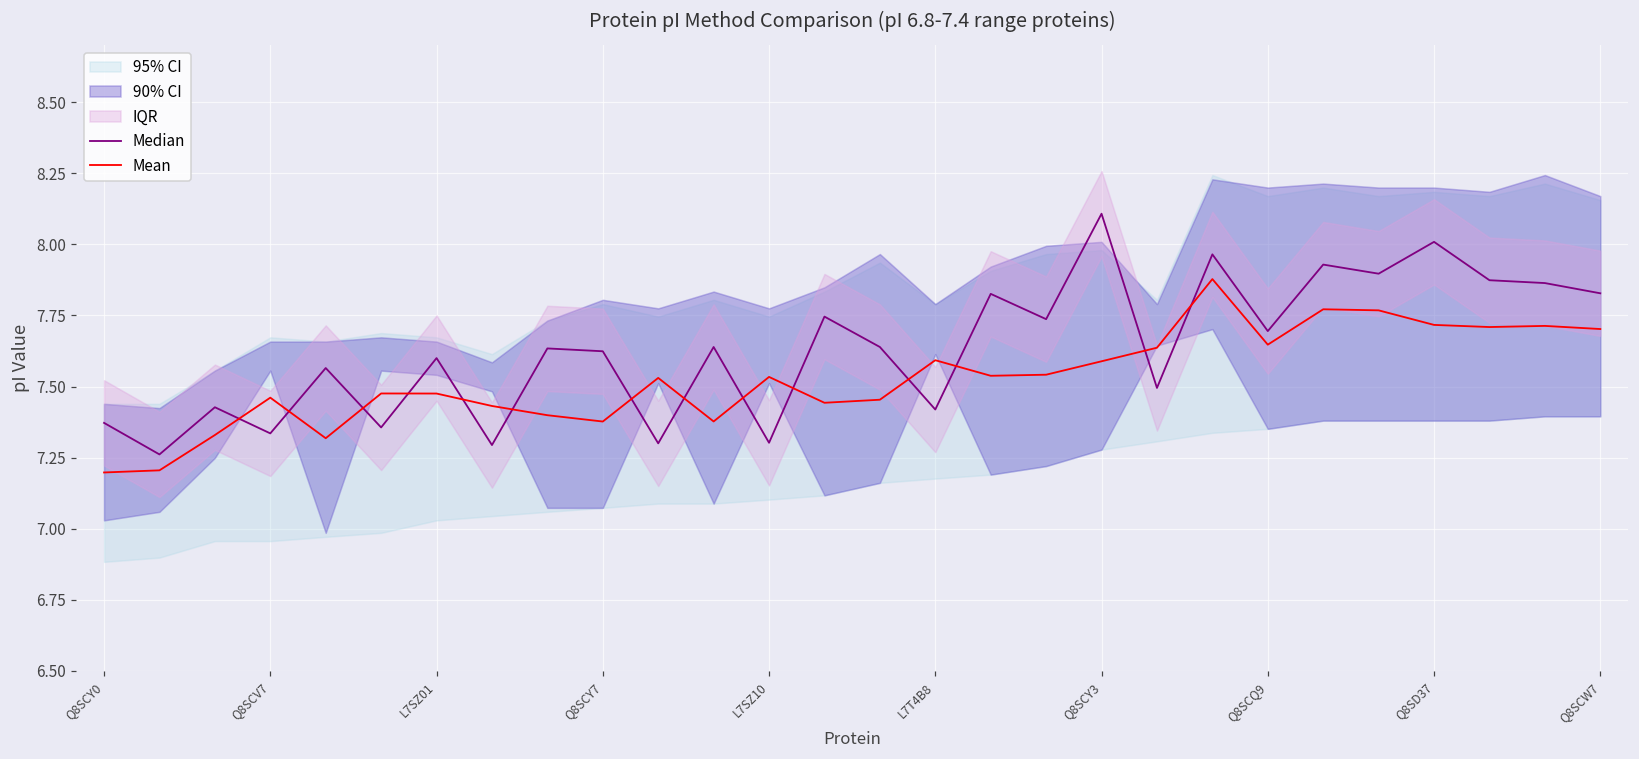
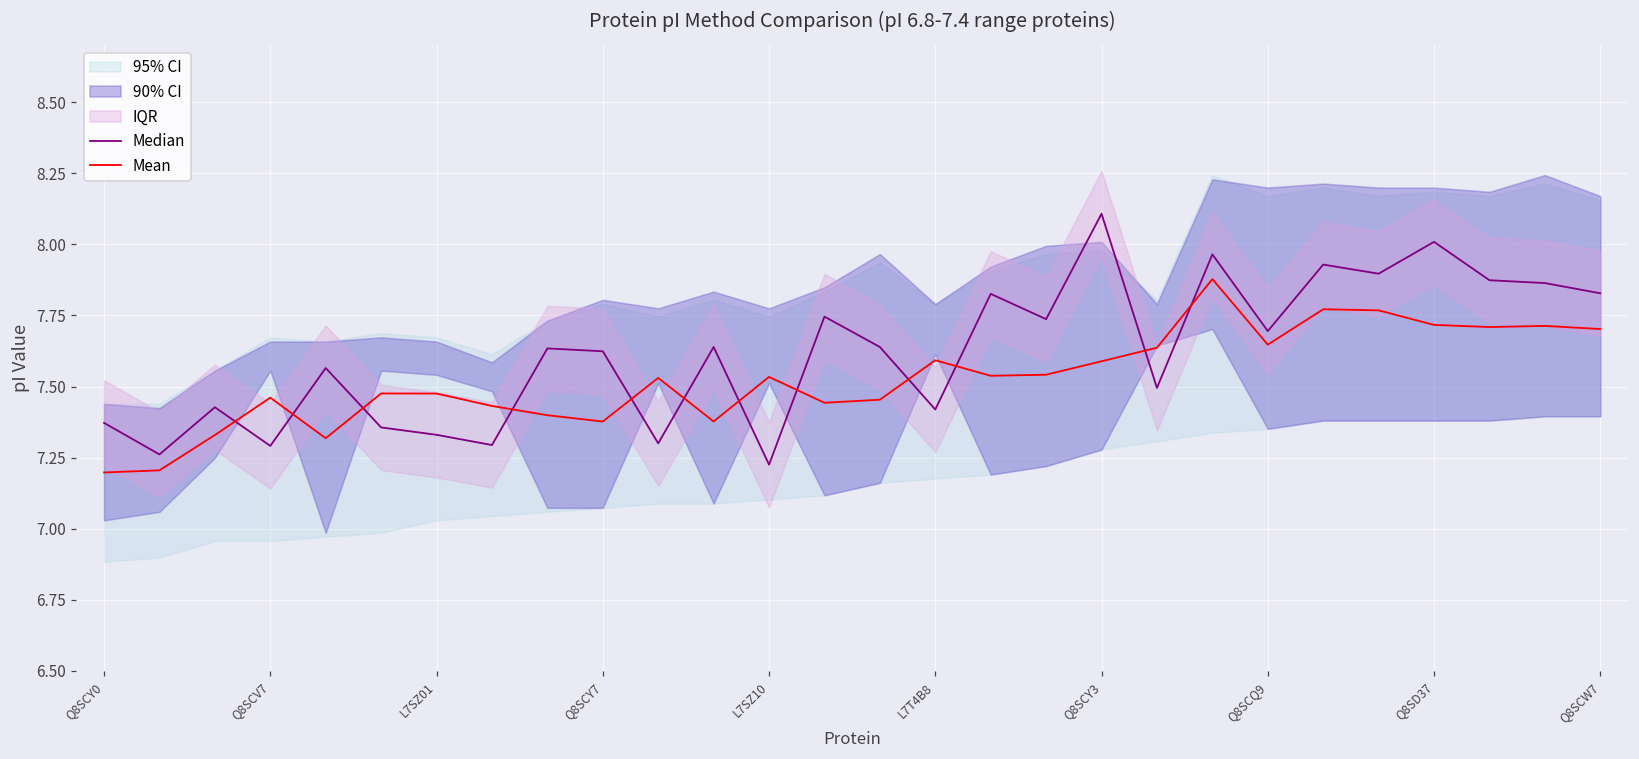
  {
    "Median": {
      "Q8SCY0": 7.37,
-     "Q8SCV7": 7.34,
-     "L7SZ01": 7.60,
+     "Q8SCV7": 7.29,
+     "L7SZ01": 7.33,
      "Q8SCY7": 7.62,
-     "L7SZ10": 7.30,
+     "L7SZ10": 7.23,
      "L7T4B8": 7.42,
      "Q8SCY3": 8.11,
      "Q8SCQ9": 7.70,
      "Q8SD37": 8.01,
      "Q8SCW7": 7.83
    },
    "Mean": {
      "Q8SCY0": 7.20,
      "Q8SCV7": 7.46,
      "Q8SCY7": 7.38,
      "L7SZ10": 7.53,
      "L7T4B8": 7.59,
      "Q8SCY3": 7.59,
      "Q8SCQ9": 7.65,
      "Q8SD37": 7.72,
      "Q8SCW7": 7.70
    }
  }
